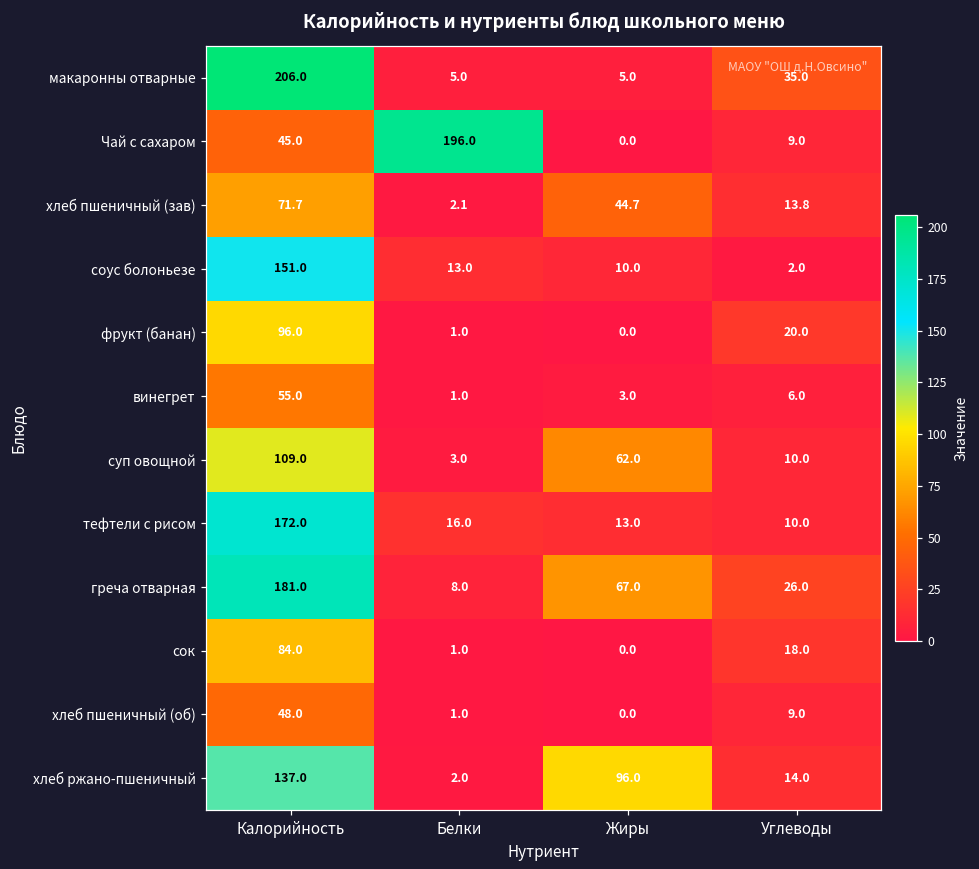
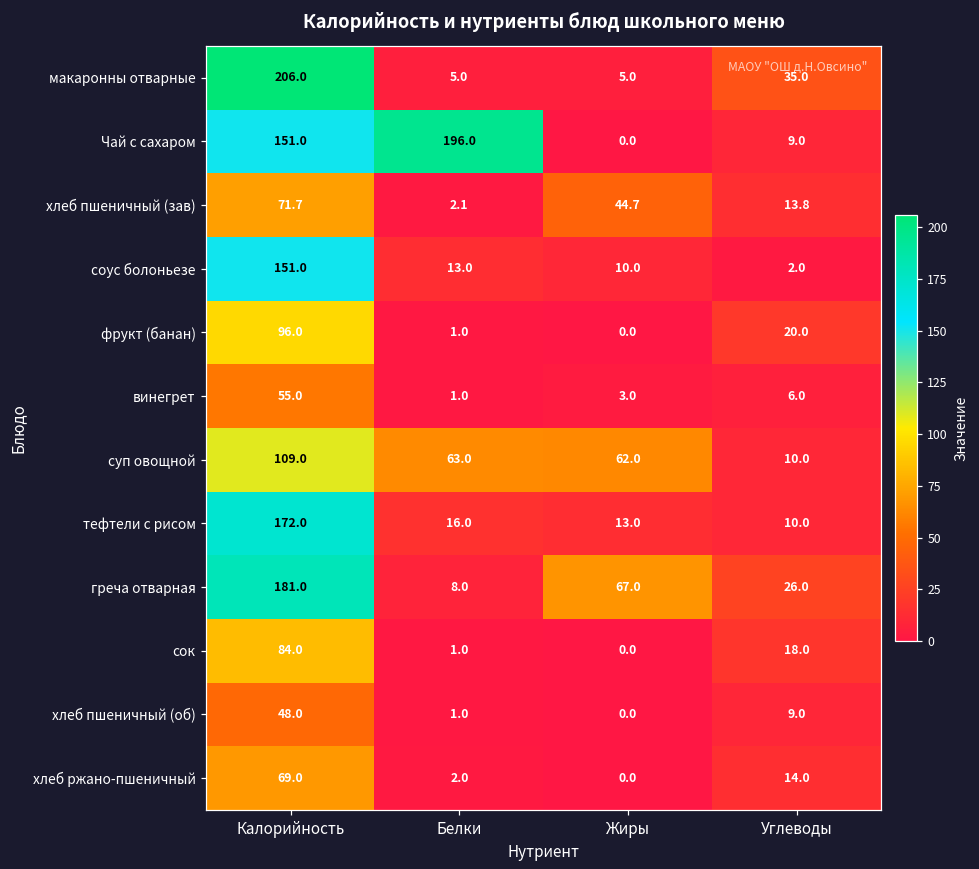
  {
    "макаронны отварные": {
      "Калорийность": 206.0,
      "Белки": 5.0,
      "Жиры": 5.0
    },
    "Чай с сахаром": {
-     "Калорийность": 45.0,
+     "Калорийность": 151.0,
      "Белки": 196.0,
      "Жиры": 0.0,
      "Углеводы": 9.0
    },
    "хлеб пшеничный (зав)": {
      "Калорийность": 71.7,
      "Белки": 2.1,
      "Жиры": 44.7,
      "Углеводы": 13.8
    },
    "соус болоньезе": {
      "Калорийность": 151.0,
      "Белки": 13.0,
      "Жиры": 10.0,
      "Углеводы": 2.0
    },
    "фрукт (банан)": {
      "Калорийность": 96.0,
      "Белки": 1.0,
      "Жиры": 0.0,
      "Углеводы": 20.0
    },
    "винегрет": {
      "Калорийность": 55.0,
      "Белки": 1.0,
      "Жиры": 3.0,
      "Углеводы": 6.0
    },
    "суп овощной": {
      "Калорийность": 109.0,
-     "Белки": 3.0,
+     "Белки": 63.0,
      "Жиры": 62.0,
      "Углеводы": 10.0
    },
    "тефтели с рисом": {
      "Калорийность": 172.0,
      "Белки": 16.0,
      "Жиры": 13.0,
      "Углеводы": 10.0
    },
    "греча отварная": {
      "Калорийность": 181.0,
      "Белки": 8.0,
      "Жиры": 67.0,
      "Углеводы": 26.0
    },
    "сок": {
      "Калорийность": 84.0,
      "Белки": 1.0,
      "Жиры": 0.0,
      "Углеводы": 18.0
    },
    "хлеб пшеничный (об)": {
      "Калорийность": 48.0,
      "Белки": 1.0,
      "Жиры": 0.0,
      "Углеводы": 9.0
    },
    "хлеб ржано-пшеничный": {
-     "Калорийность": 137.0,
+     "Калорийность": 69.0,
      "Белки": 2.0,
-     "Жиры": 96.0,
+     "Жиры": 0.0,
      "Углеводы": 14.0
    }
  }
